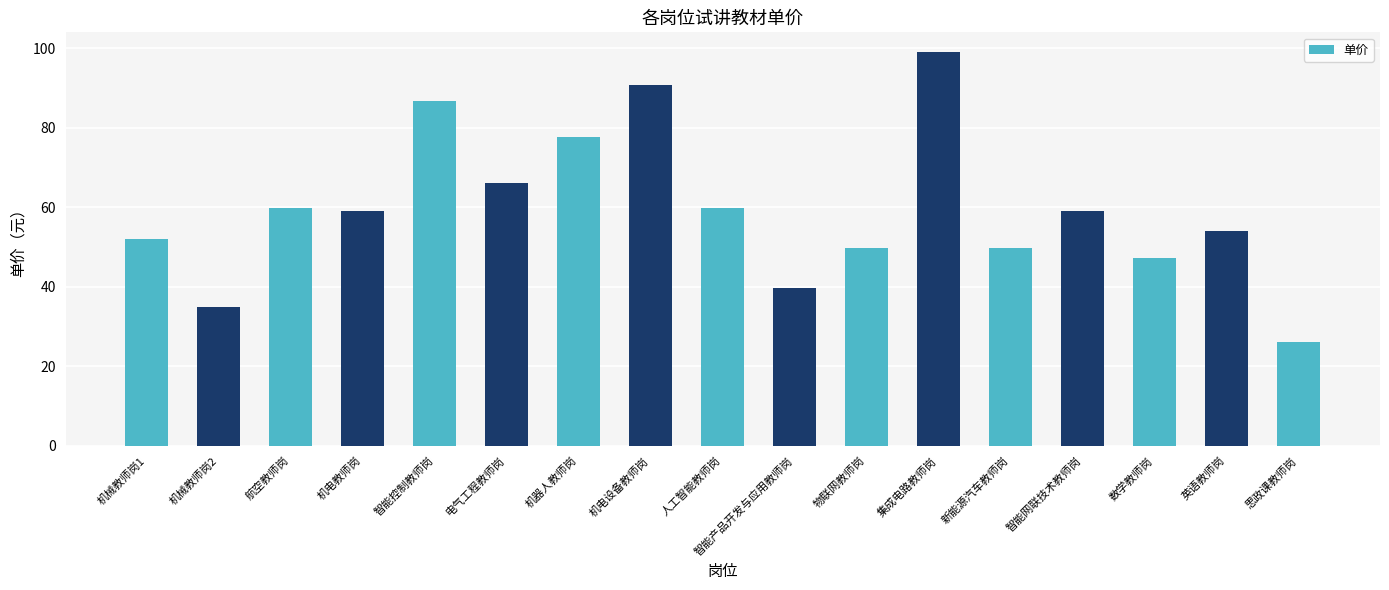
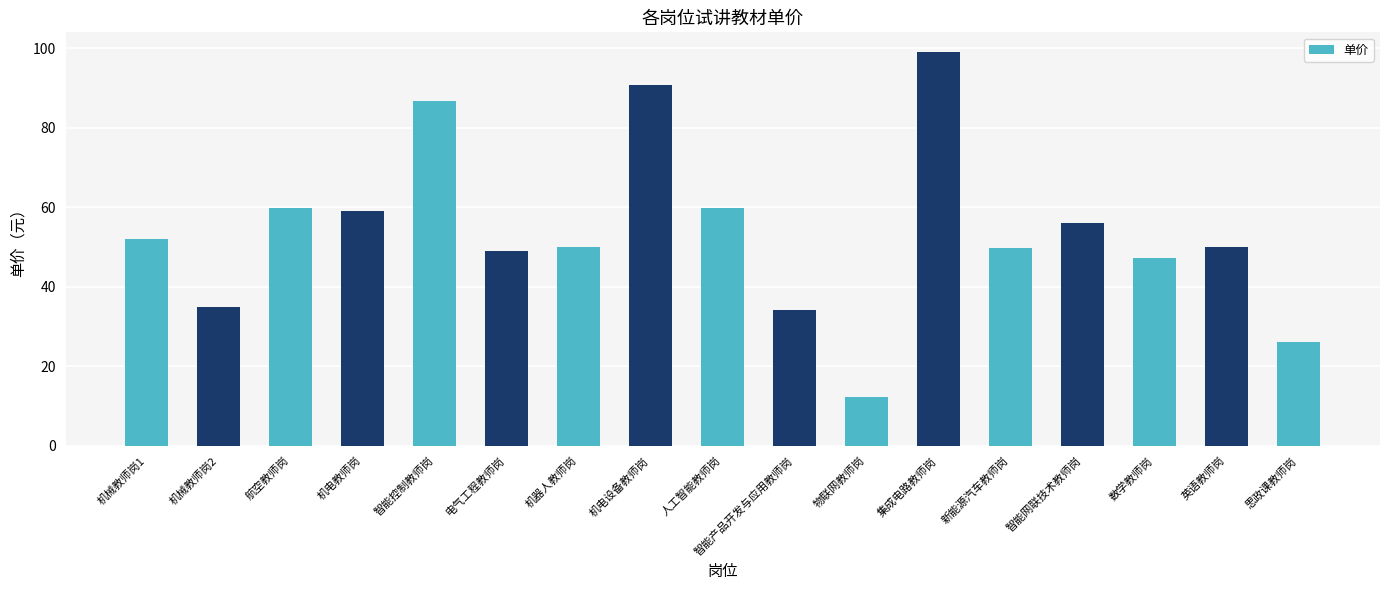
  {
    "机械教师岗1": 52,
    "机械教师岗2": 35,
    "航空教师岗": 60,
    "机电教师岗": 59,
    "智能控制教师岗": 87,
-   "电气工程教师岗": 66,
-   "机器人教师岗": 78,
+   "电气工程教师岗": 49,
+   "机器人教师岗": 50,
    "机电设备教师岗": 91,
    "人工智能教师岗": 60,
-   "智能产品开发与应用教师岗": 40,
-   "物联网教师岗": 50,
+   "智能产品开发与应用教师岗": 34,
+   "物联网教师岗": 12,
    "集成电路教师岗": 99,
    "新能源汽车教师岗": 50,
-   "智能网联技术教师岗": 59,
+   "智能网联技术教师岗": 56,
    "数学教师岗": 47,
-   "英语教师岗": 54,
+   "英语教师岗": 50,
    "思政课教师岗": 26
  }
